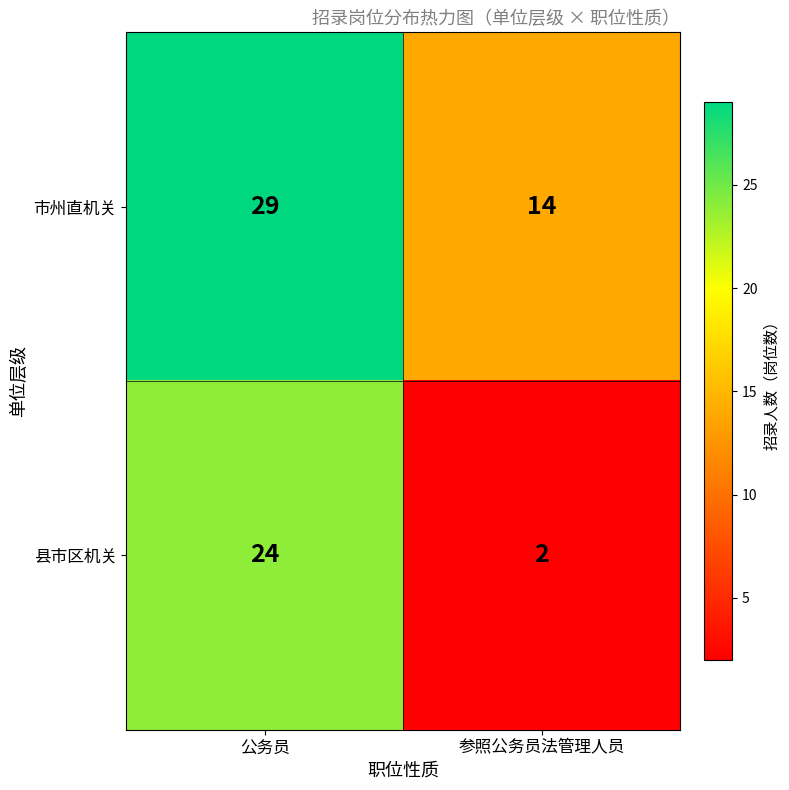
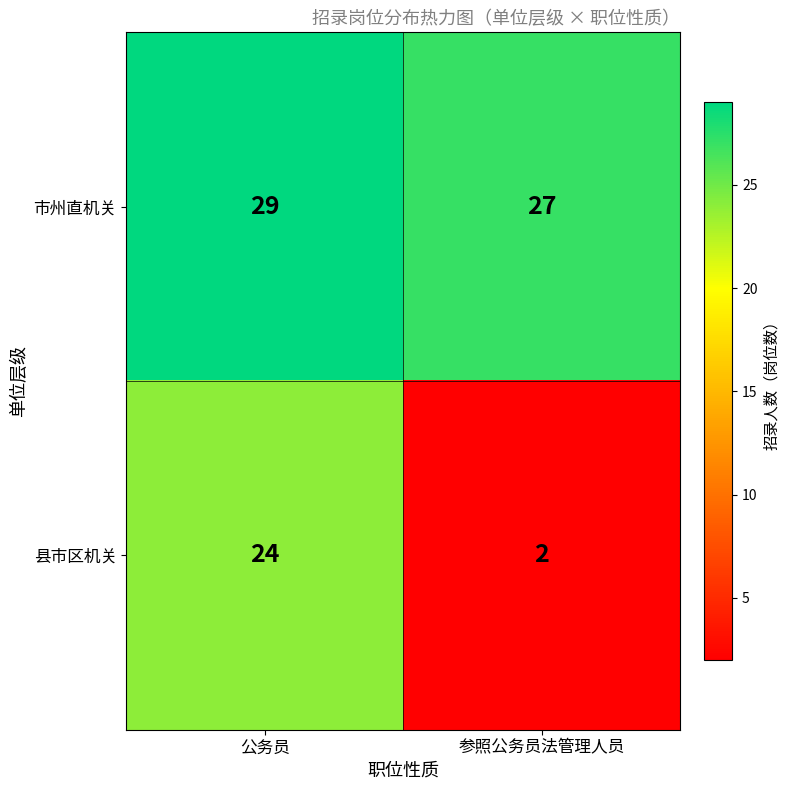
  {
    "市州直机关": {
      "公务员": 29,
-     "参照公务员法管理人员": 14
+     "参照公务员法管理人员": 27
    },
    "县市区机关": {
      "公务员": 24,
      "参照公务员法管理人员": 2
    }
  }
